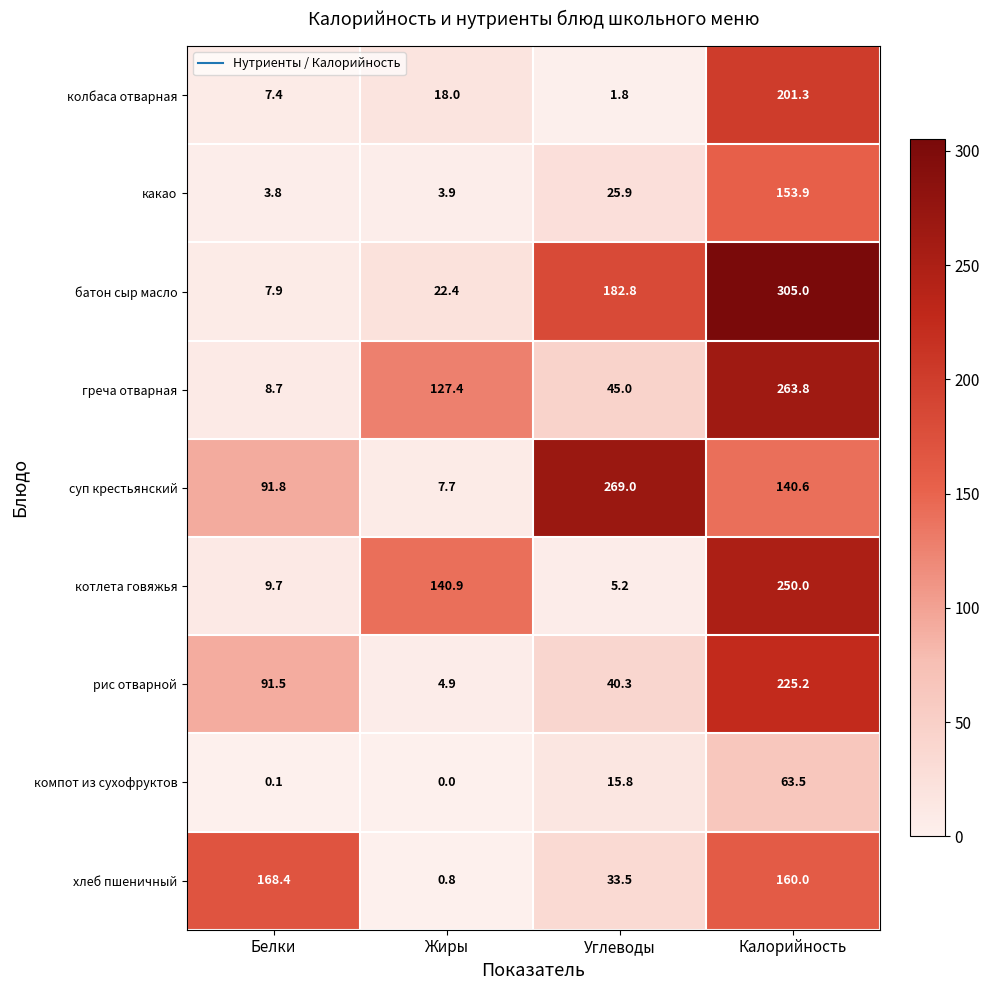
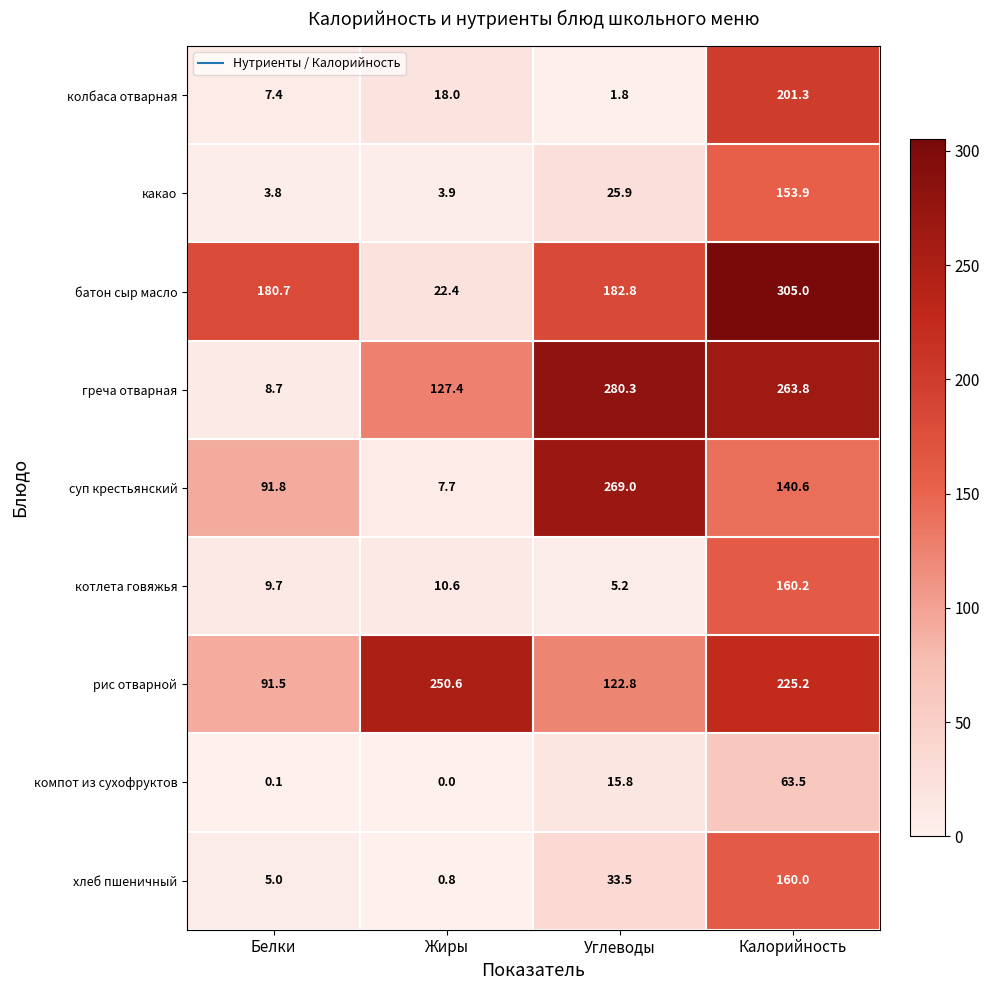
  {
    "колбаса отварная": {
      "Белки": 7.4,
      "Жиры": 18.0,
      "Углеводы": 1.8,
      "Калорийность": 201.3
    },
    "какао": {
      "Белки": 3.8,
      "Жиры": 3.9,
      "Углеводы": 25.9,
      "Калорийность": 153.9
    },
    "батон сыр масло": {
-     "Белки": 7.9,
+     "Белки": 180.7,
      "Жиры": 22.4,
      "Углеводы": 182.8,
      "Калорийность": 305.0
    },
    "греча отварная": {
      "Белки": 8.7,
      "Жиры": 127.4,
-     "Углеводы": 45.0,
+     "Углеводы": 280.3,
      "Калорийность": 263.8
    },
    "суп крестьянский": {
      "Белки": 91.8,
      "Жиры": 7.7,
      "Углеводы": 269.0,
      "Калорийность": 140.6
    },
    "котлета говяжья": {
      "Белки": 9.7,
-     "Жиры": 140.9,
+     "Жиры": 10.6,
      "Углеводы": 5.2,
-     "Калорийность": 250.0
+     "Калорийность": 160.2
    },
    "рис отварной": {
      "Белки": 91.5,
-     "Жиры": 4.9,
-     "Углеводы": 40.3,
+     "Жиры": 250.6,
+     "Углеводы": 122.8,
      "Калорийность": 225.2
    },
    "компот из сухофруктов": {
      "Белки": 0.1,
      "Жиры": 0.0,
      "Углеводы": 15.8,
      "Калорийность": 63.5
    },
    "хлеб пшеничный": {
-     "Белки": 168.4,
+     "Белки": 5.0,
      "Жиры": 0.8,
      "Углеводы": 33.5,
      "Калорийность": 160.0
    }
  }
